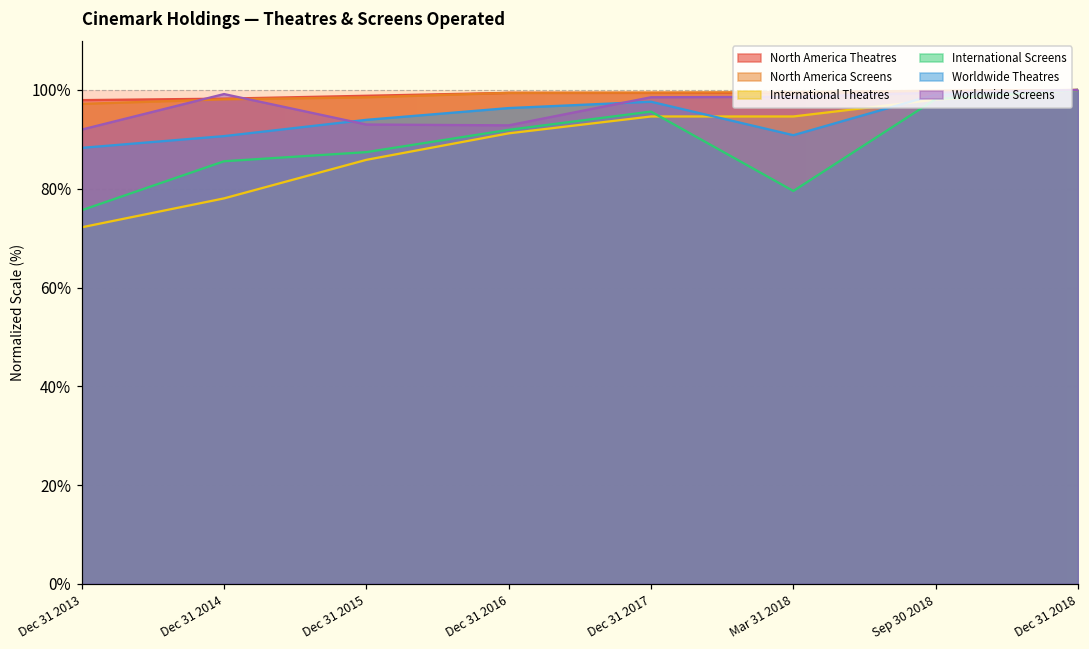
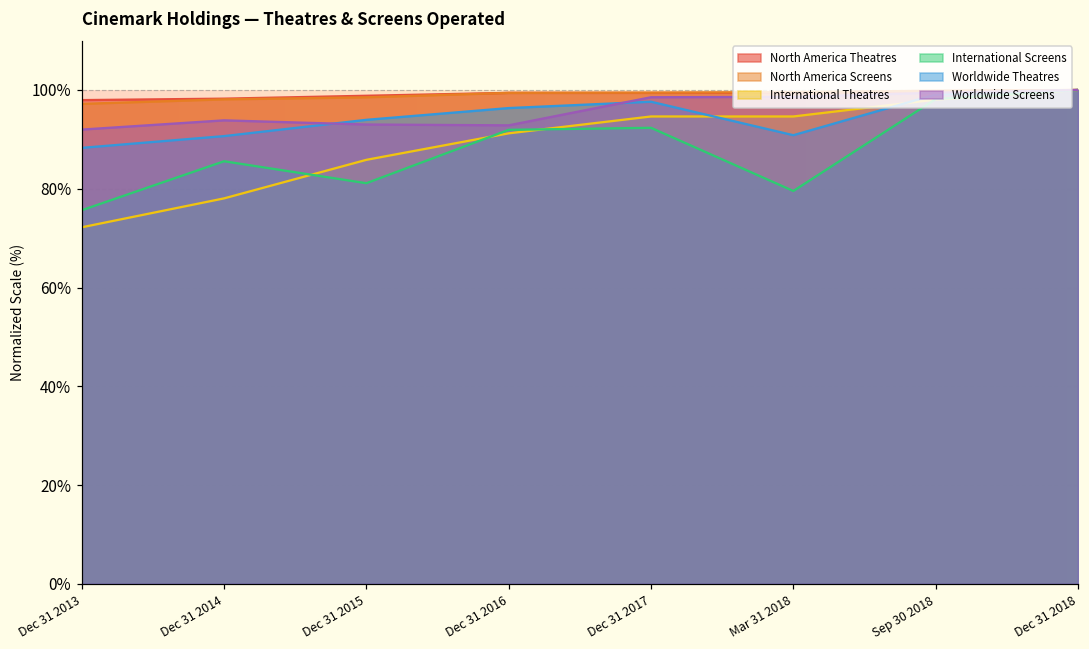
  {
    "International Screens": {
      "Dec 31 2013": "76%",
      "Dec 31 2014": "86%",
-     "Dec 31 2015": "87%",
+     "Dec 31 2015": "81%",
      "Dec 31 2016": "92%",
-     "Dec 31 2017": "96%",
+     "Dec 31 2017": "92%",
      "Mar 31 2018": "80%"
    },
    "Worldwide Theatres": {
      "Dec 31 2013": "88%",
      "Dec 31 2014": "91%",
      "Dec 31 2015": "94%",
      "Dec 31 2016": "96%",
      "Dec 31 2017": "98%",
      "Mar 31 2018": "91%"
    },
    "Worldwide Screens": {
      "Dec 31 2013": "92%",
-     "Dec 31 2014": "99%",
+     "Dec 31 2014": "94%",
      "Dec 31 2015": "93%",
      "Dec 31 2016": "93%",
      "Dec 31 2017": "99%"
    }
  }
